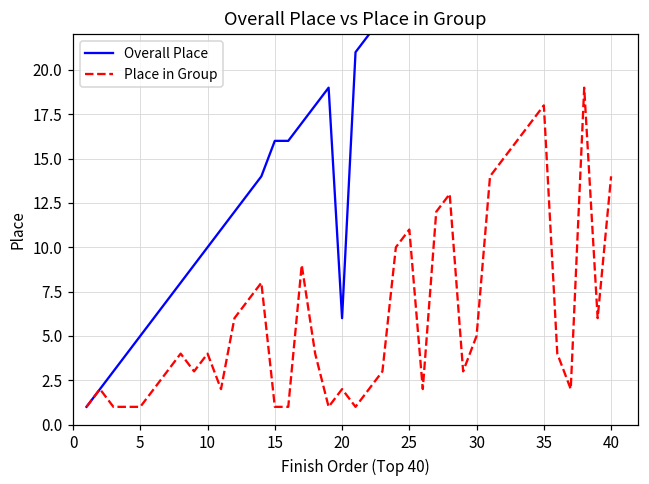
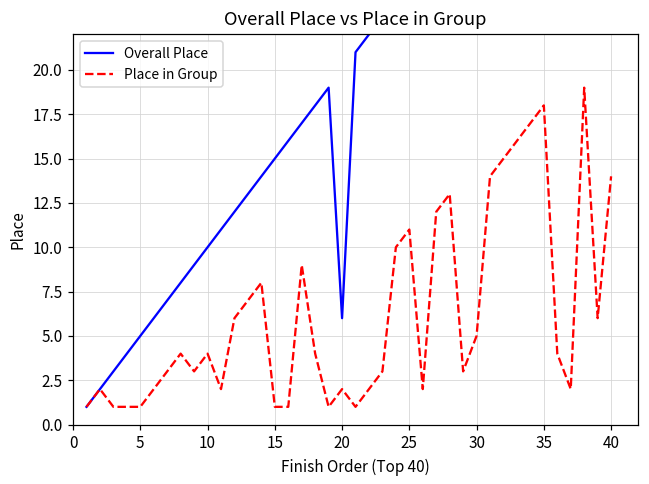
  {
    "Overall Place": {
      "5": 5,
      "10": 10,
-     "15": 16,
+     "15": 15,
      "20": 6
    },
    "Place in Group": {
      "5": 1,
      "10": 4,
      "15": 1,
      "20": 2,
      "25": 11,
      "30": 5,
      "35": 18,
      "40": 14
    }
  }
